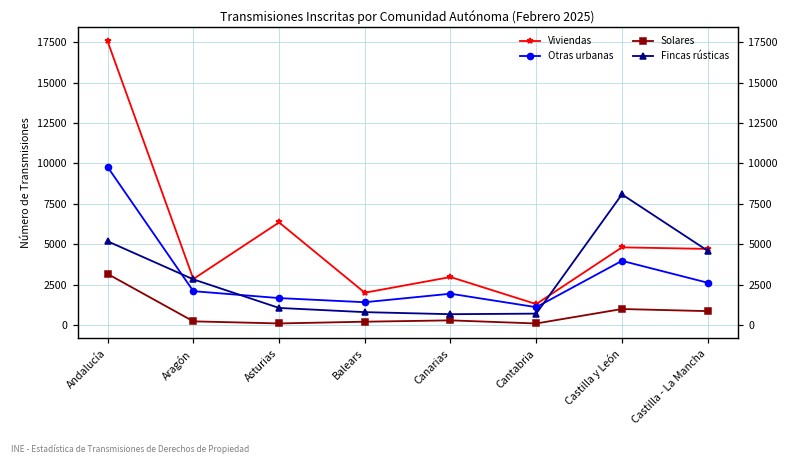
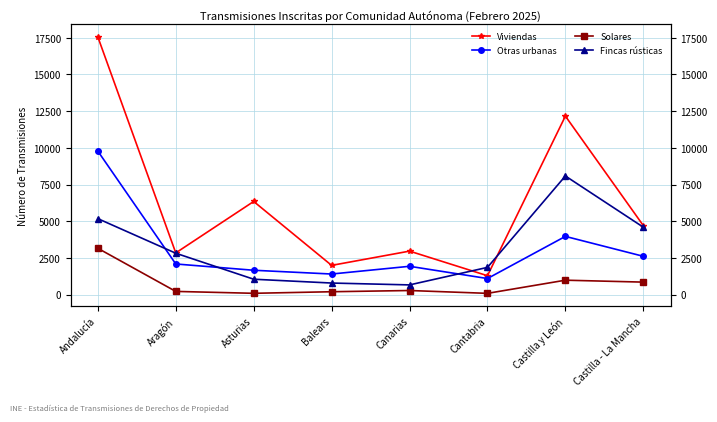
  {
    "Viviendas": {
      "Andalucía": 17600,
      "Asturias": 6300,
      "Balears": 2000,
      "Canarias": 3000,
      "Cantabria": 1300,
-     "Castilla y León": 4800
+     "Castilla y León": 12200
    },
    "Otras urbanas": {
      "Andalucía": 9800,
      "Aragón": 2100,
      "Asturias": 1700,
      "Balears": 1400,
      "Canarias": 1900,
      "Cantabria": 1100,
      "Castilla y León": 4000,
      "Castilla - La Mancha": 2600
    },
    "Solares": {
      "Andalucía": 3200,
      "Aragón": 200,
      "Asturias": 100,
      "Balears": 200,
      "Canarias": 300,
      "Cantabria": 100,
      "Castilla y León": 1000,
      "Castilla - La Mancha": 900
    },
    "Fincas rústicas": {
      "Andalucía": 5200,
      "Asturias": 1000,
      "Balears": 800,
      "Canarias": 700,
-     "Cantabria": 700,
+     "Cantabria": 1900,
      "Castilla y León": 8100
    }
  }
